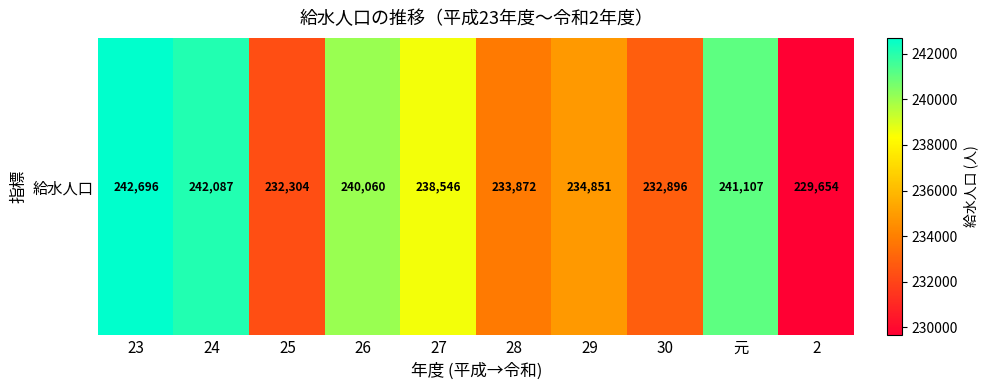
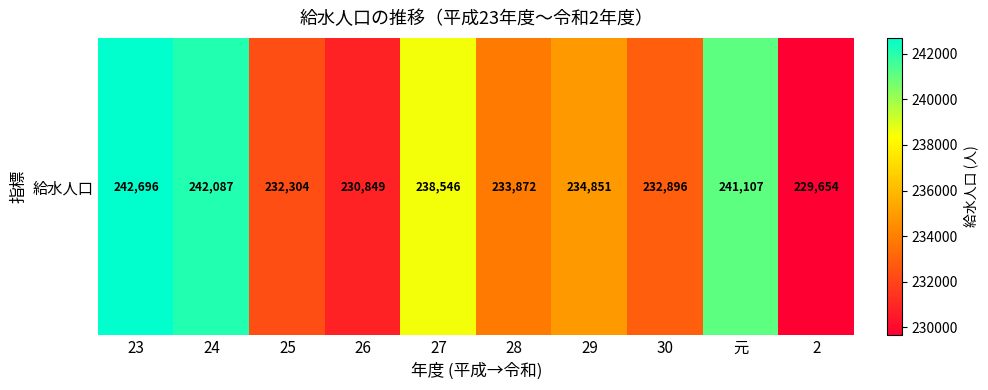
  {
    "給水人口": {
      "23": "242,696",
      "24": "242,087",
      "25": "232,304",
-     "26": "240,060",
+     "26": "230,849",
      "27": "238,546",
      "28": "233,872",
      "29": "234,851",
      "30": "232,896",
      "元": "241,107",
      "2": "229,654"
    }
  }
